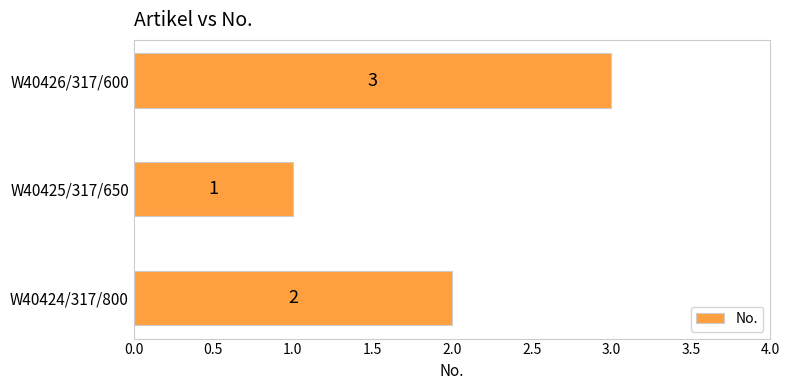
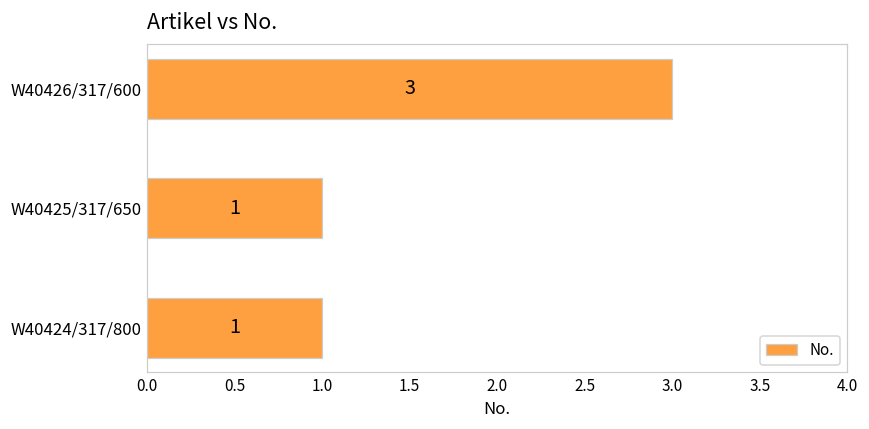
  {
    "W40426/317/600": 3,
    "W40425/317/650": 1,
-   "W40424/317/800": 2
+   "W40424/317/800": 1
  }
